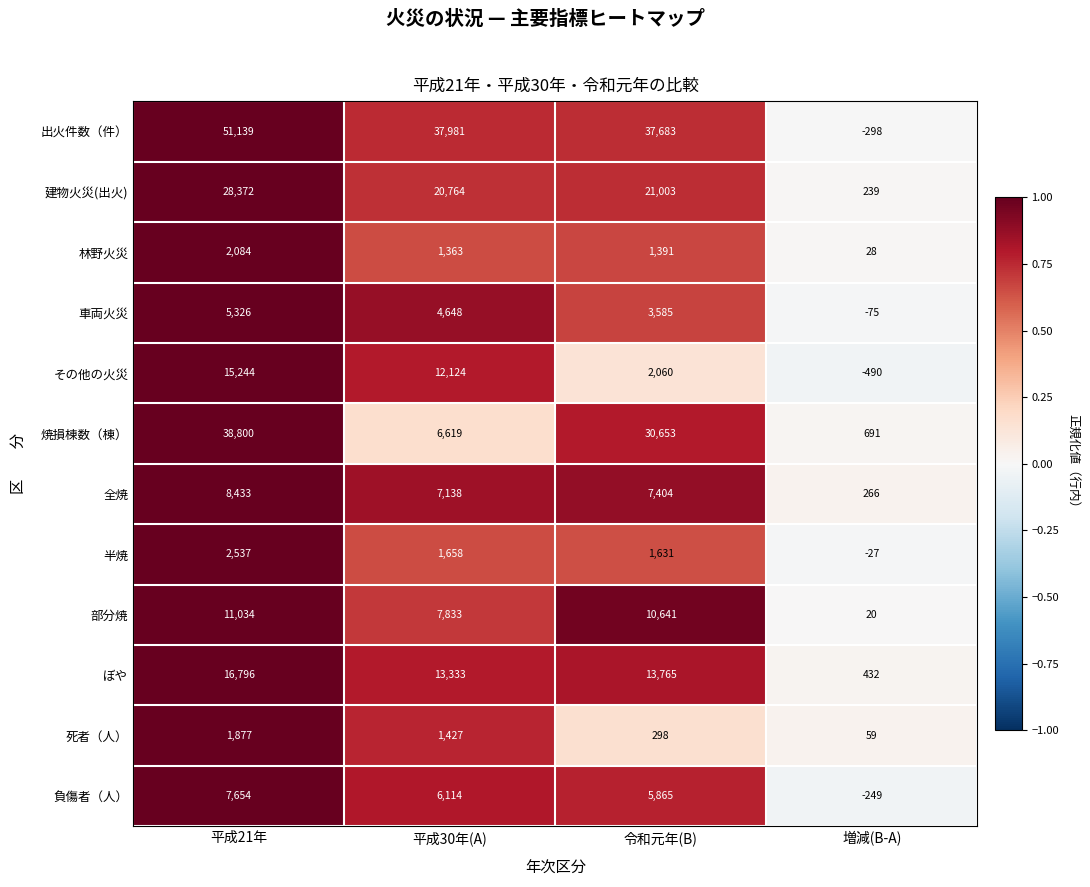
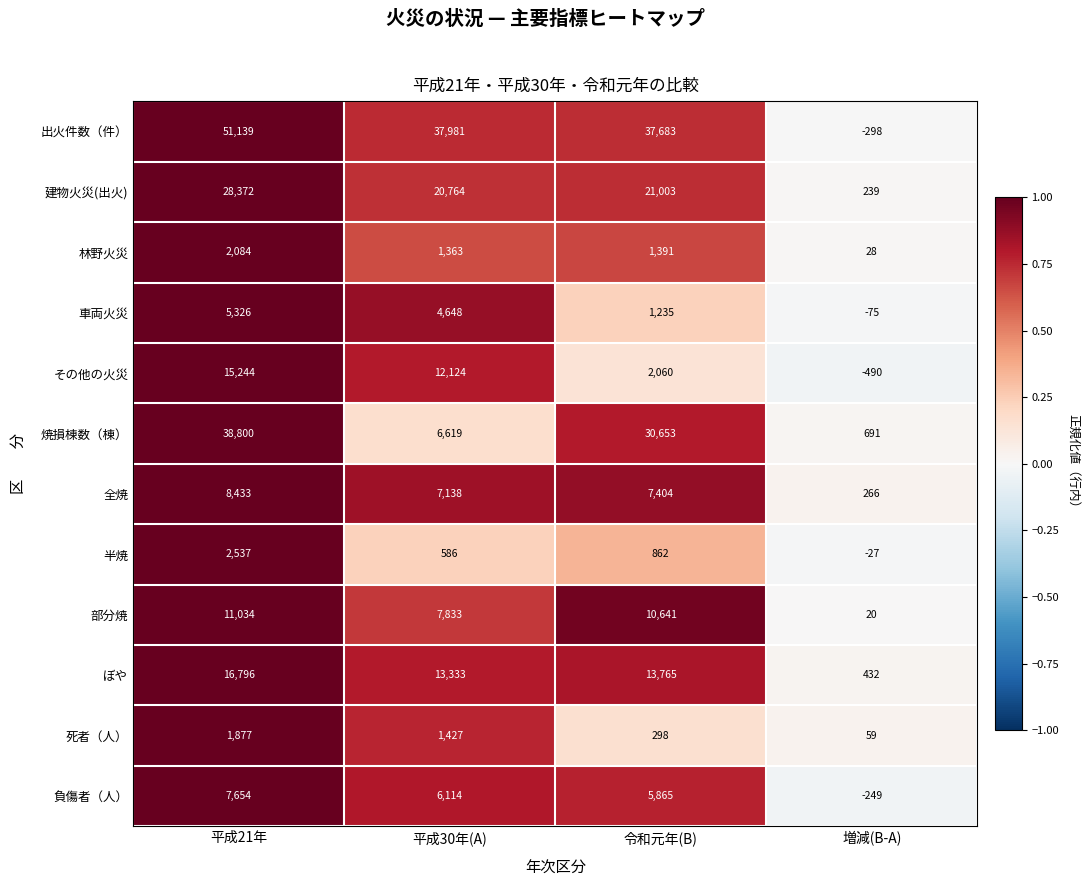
  {
    "出火件数（件）": {
      "平成21年": "51,139",
      "平成30年(A)": "37,981",
      "令和元年(B)": "37,683",
      "増減(B-A)": "-298"
    },
    "建物火災(出火)": {
      "平成21年": "28,372",
      "平成30年(A)": "20,764",
      "令和元年(B)": "21,003",
      "増減(B-A)": "239"
    },
    "林野火災": {
      "平成21年": "2,084",
      "平成30年(A)": "1,363",
      "令和元年(B)": "1,391",
      "増減(B-A)": "28"
    },
    "車両火災": {
      "平成21年": "5,326",
      "平成30年(A)": "4,648",
-     "令和元年(B)": "3,585",
+     "令和元年(B)": "1,235",
      "増減(B-A)": "-75"
    },
    "その他の火災": {
      "平成21年": "15,244",
      "平成30年(A)": "12,124",
      "令和元年(B)": "2,060",
      "増減(B-A)": "-490"
    },
    "焼損棟数（棟）": {
      "平成21年": "38,800",
      "平成30年(A)": "6,619",
      "令和元年(B)": "30,653",
      "増減(B-A)": "691"
    },
    "全焼": {
      "平成21年": "8,433",
      "平成30年(A)": "7,138",
      "令和元年(B)": "7,404",
      "増減(B-A)": "266"
    },
    "半焼": {
      "平成21年": "2,537",
-     "平成30年(A)": "1,658",
-     "令和元年(B)": "1,631",
+     "平成30年(A)": "586",
+     "令和元年(B)": "862",
      "増減(B-A)": "-27"
    },
    "部分焼": {
      "平成21年": "11,034",
      "平成30年(A)": "7,833",
      "令和元年(B)": "10,641",
      "増減(B-A)": "20"
    },
    "ぼや": {
      "平成21年": "16,796",
      "平成30年(A)": "13,333",
      "令和元年(B)": "13,765",
      "増減(B-A)": "432"
    },
    "死者（人）": {
      "平成21年": "1,877",
      "平成30年(A)": "1,427",
      "令和元年(B)": "298",
      "増減(B-A)": "59"
    },
    "負傷者（人）": {
      "平成21年": "7,654",
      "平成30年(A)": "6,114",
      "令和元年(B)": "5,865",
      "増減(B-A)": "-249"
    }
  }
